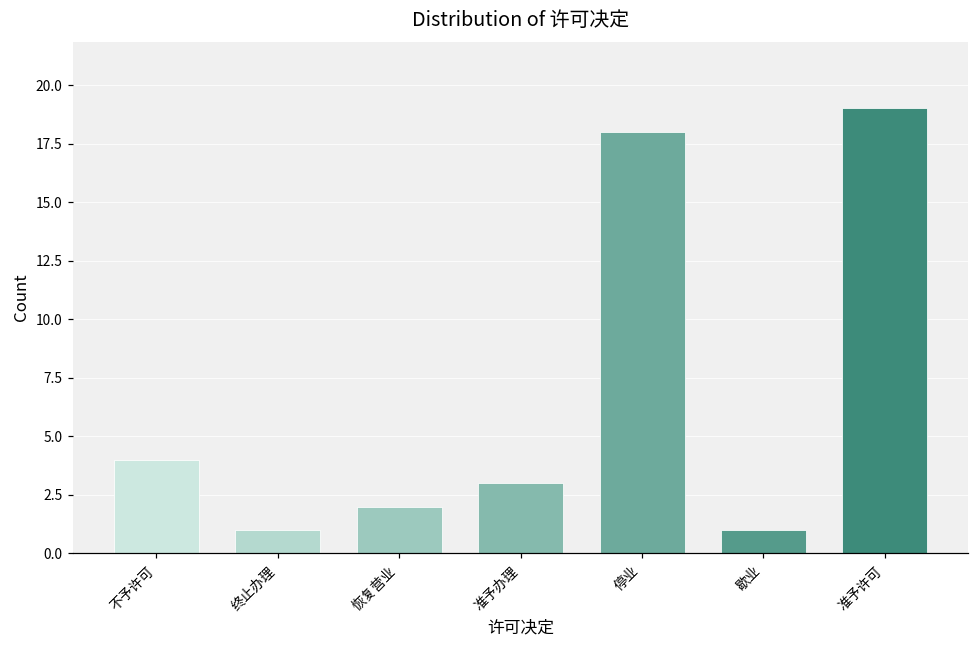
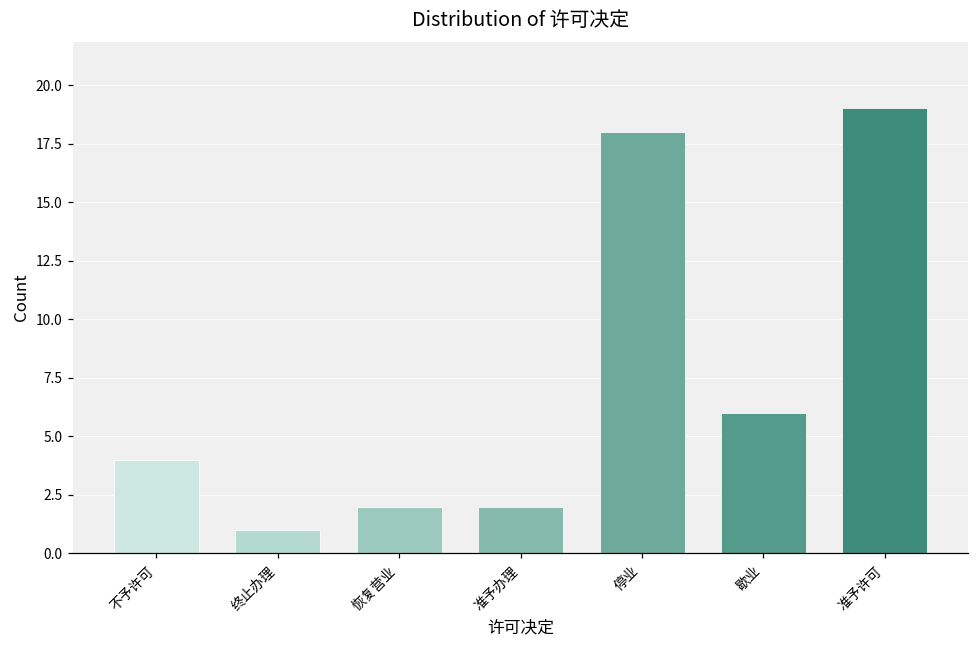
  {
    "不予许可": 4,
    "终止办理": 1,
    "恢复营业": 2,
-   "准予办理": 3,
+   "准予办理": 2,
    "停业": 18,
-   "歇业": 1,
+   "歇业": 6,
    "准予许可": 19
  }
